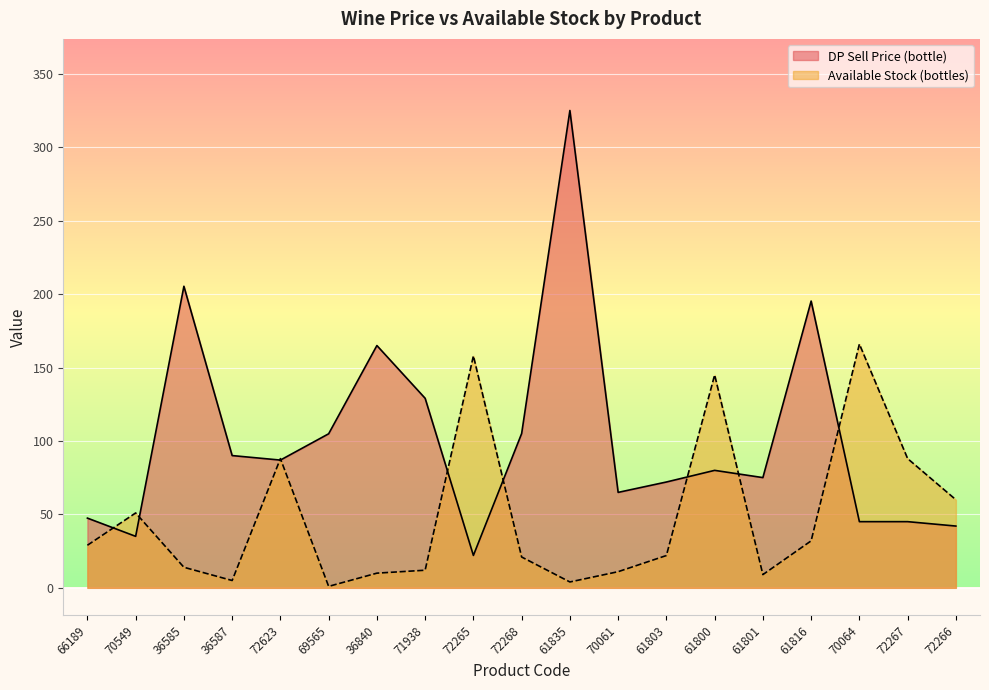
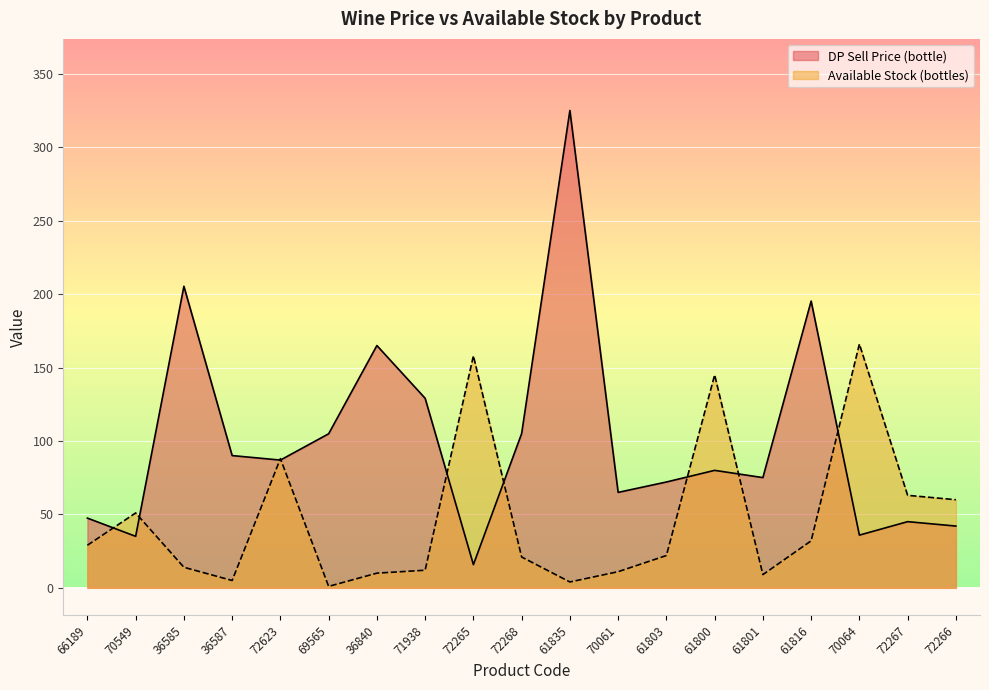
  {
    "DP Sell Price (bottle)": {
      "66189": 47,
      "70549": 35,
      "36585": 205,
      "36587": 90,
      "69565": 105,
      "36840": 165,
      "71938": 129,
-     "72265": 22,
+     "72265": 16,
      "72268": 105,
      "61835": 325,
      "70061": 65,
      "61803": 72,
      "61800": 80,
      "61801": 75,
      "61816": 195,
-     "70064": 45,
+     "70064": 36,
      "72267": 45,
      "72266": 42
    },
    "Available Stock (bottles)": {
      "66189": 29,
      "70549": 51,
      "36585": 14,
      "36587": 5,
      "69565": 1,
      "36840": 10,
      "71938": 12,
      "72265": 158,
      "72268": 21,
      "61835": 4,
      "70061": 11,
      "61803": 22,
      "61800": 145,
      "61801": 9,
      "61816": 32,
      "70064": 166,
-     "72267": 88,
+     "72267": 63,
      "72266": 60
    }
  }
